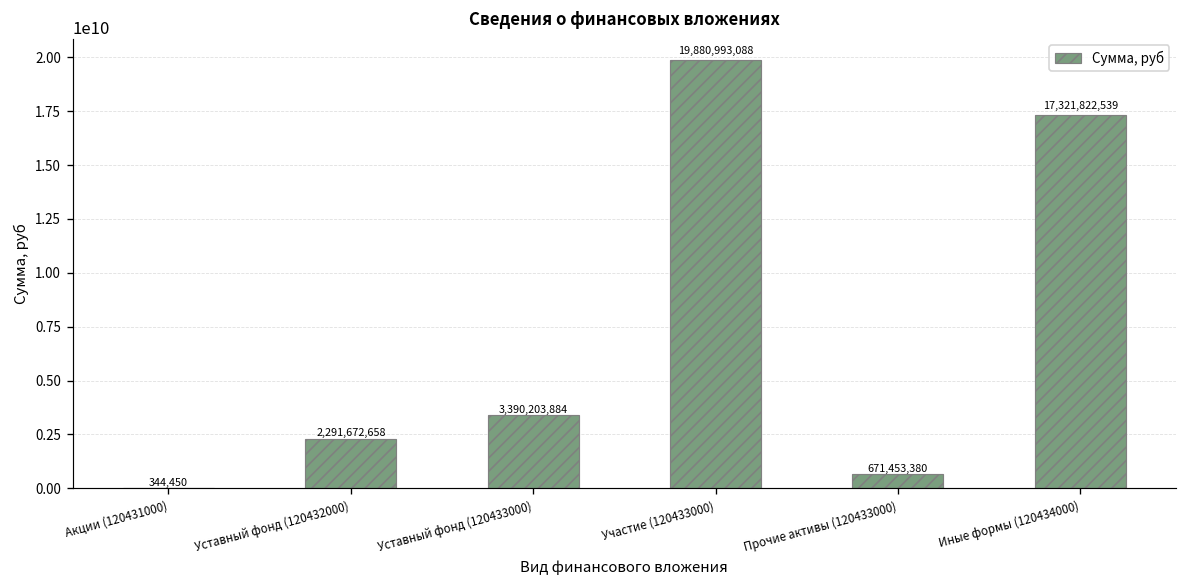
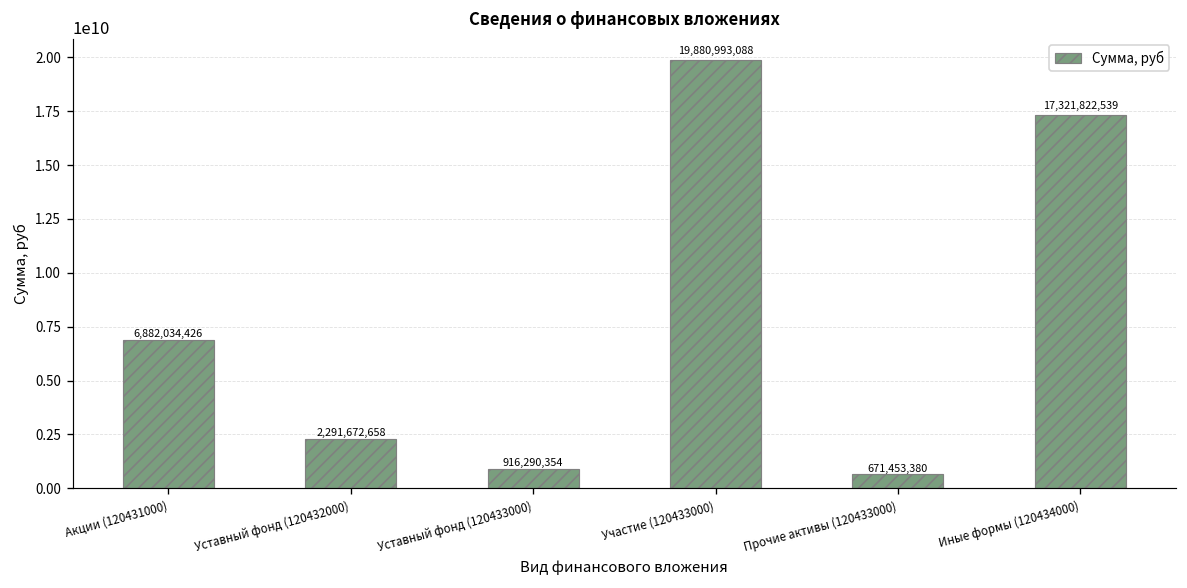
  {
-   "Акции (120431000)": "344,450",
+   "Акции (120431000)": "6,882,034,426",
    "Уставный фонд (120432000)": "2,291,672,658",
-   "Уставный фонд (120433000)": "3,390,203,884",
+   "Уставный фонд (120433000)": "916,290,354",
    "Участие (120433000)": "19,880,993,088",
    "Прочие активы (120433000)": "671,453,380",
    "Иные формы (120434000)": "17,321,822,539"
  }
